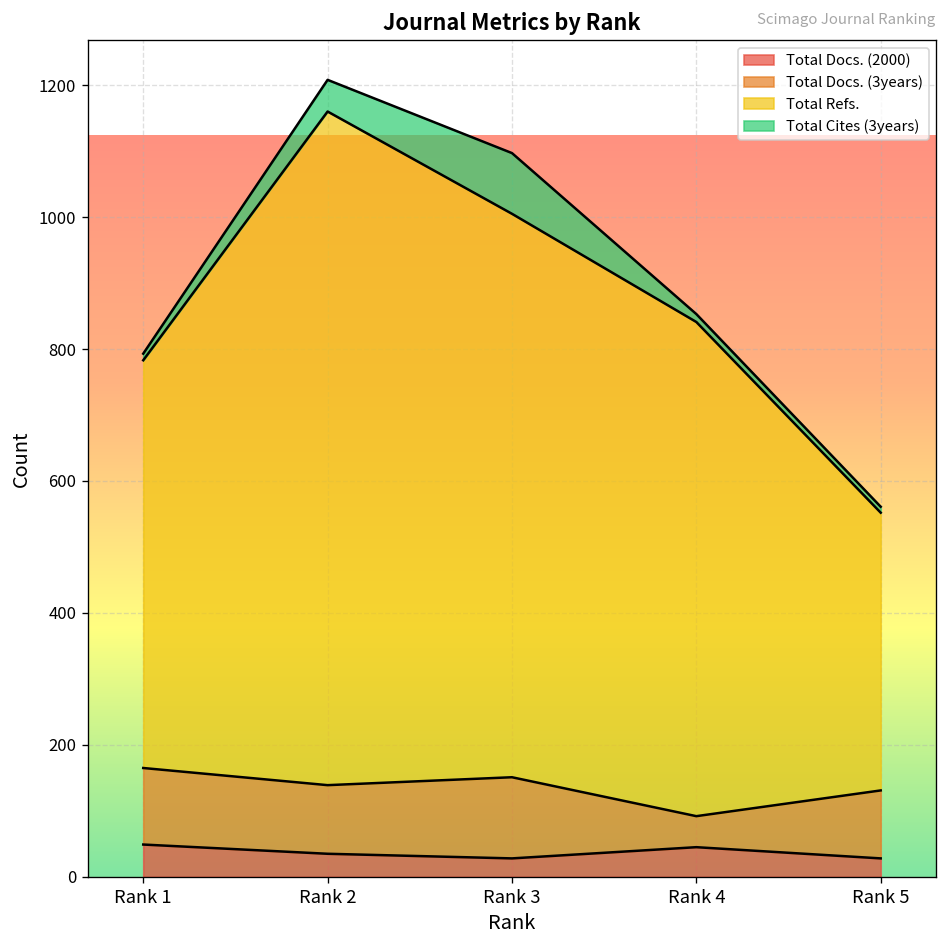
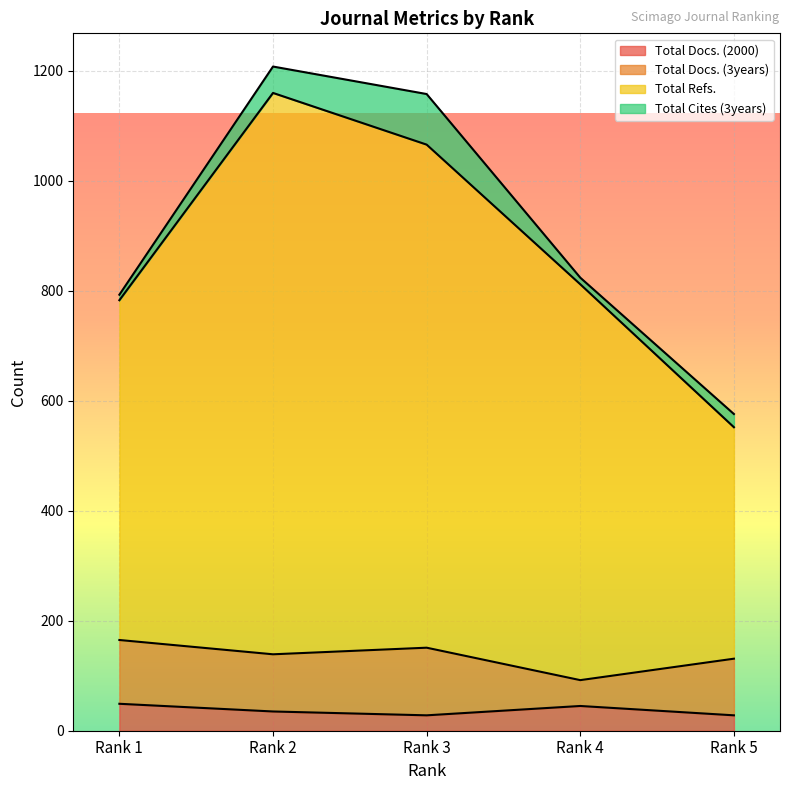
  {
    "Total Refs.": {
      "Rank 1": 620,
      "Rank 2": 1020,
-     "Rank 3": 850,
-     "Rank 4": 750,
+     "Rank 3": 920,
+     "Rank 4": 720,
      "Rank 5": 420
    },
    "Total Cites (3years)": {
      "Rank 1": 10,
      "Rank 2": 50,
      "Rank 3": 90,
      "Rank 4": 10,
-     "Rank 5": 10
+     "Rank 5": 20
    }
  }
